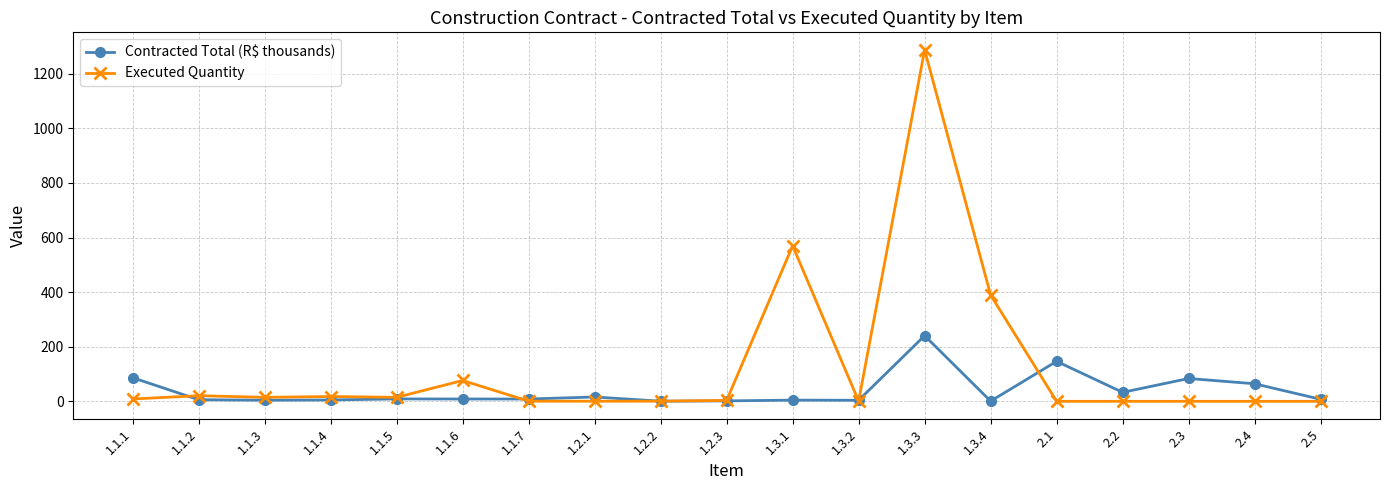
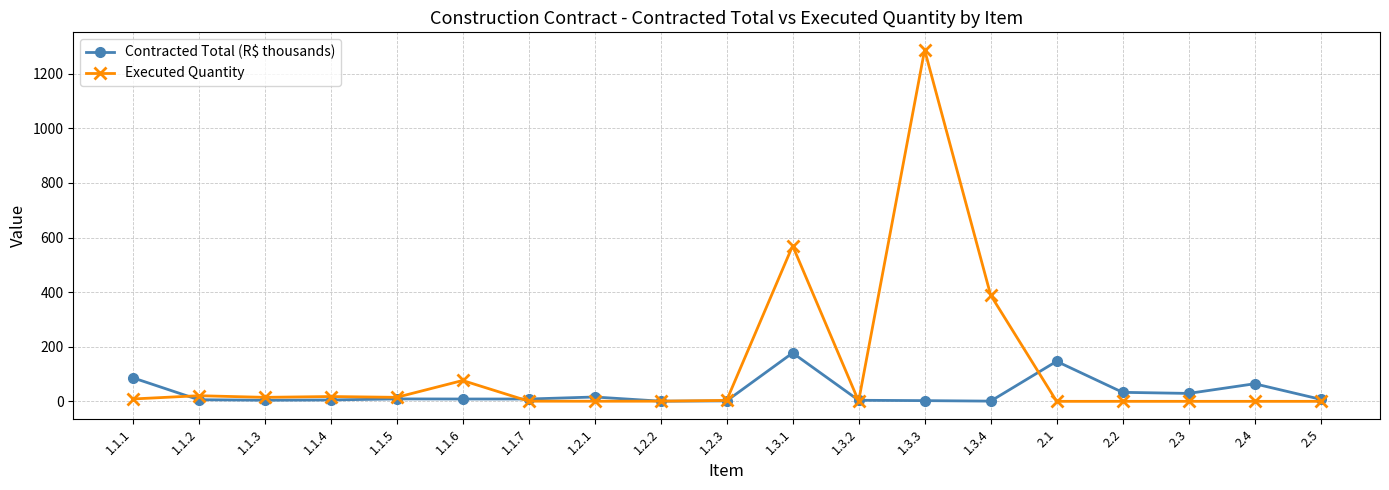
  {
    "Contracted Total (R$ thousands)": {
      "1.1.1": 90,
      "1.1.2": 10,
      "1.1.3": 0,
      "1.1.4": 10,
      "1.1.6": 10,
      "1.2.1": 20,
-     "1.3.1": 0,
-     "1.3.3": 240,
+     "1.3.1": 180,
+     "1.3.3": 0,
      "1.3.4": 0,
      "2.1": 150,
      "2.2": 30,
-     "2.3": 80,
+     "2.3": 30,
      "2.4": 60
    },
    "Executed Quantity": {
      "1.1.1": 10,
      "1.1.2": 20,
      "1.1.3": 20,
      "1.1.4": 20,
      "1.1.6": 80,
      "1.2.1": 0,
      "1.3.1": 570,
      "1.3.3": 1290,
      "1.3.4": 390,
      "2.1": 0,
      "2.2": 0,
      "2.3": 0,
      "2.4": 0
    }
  }
